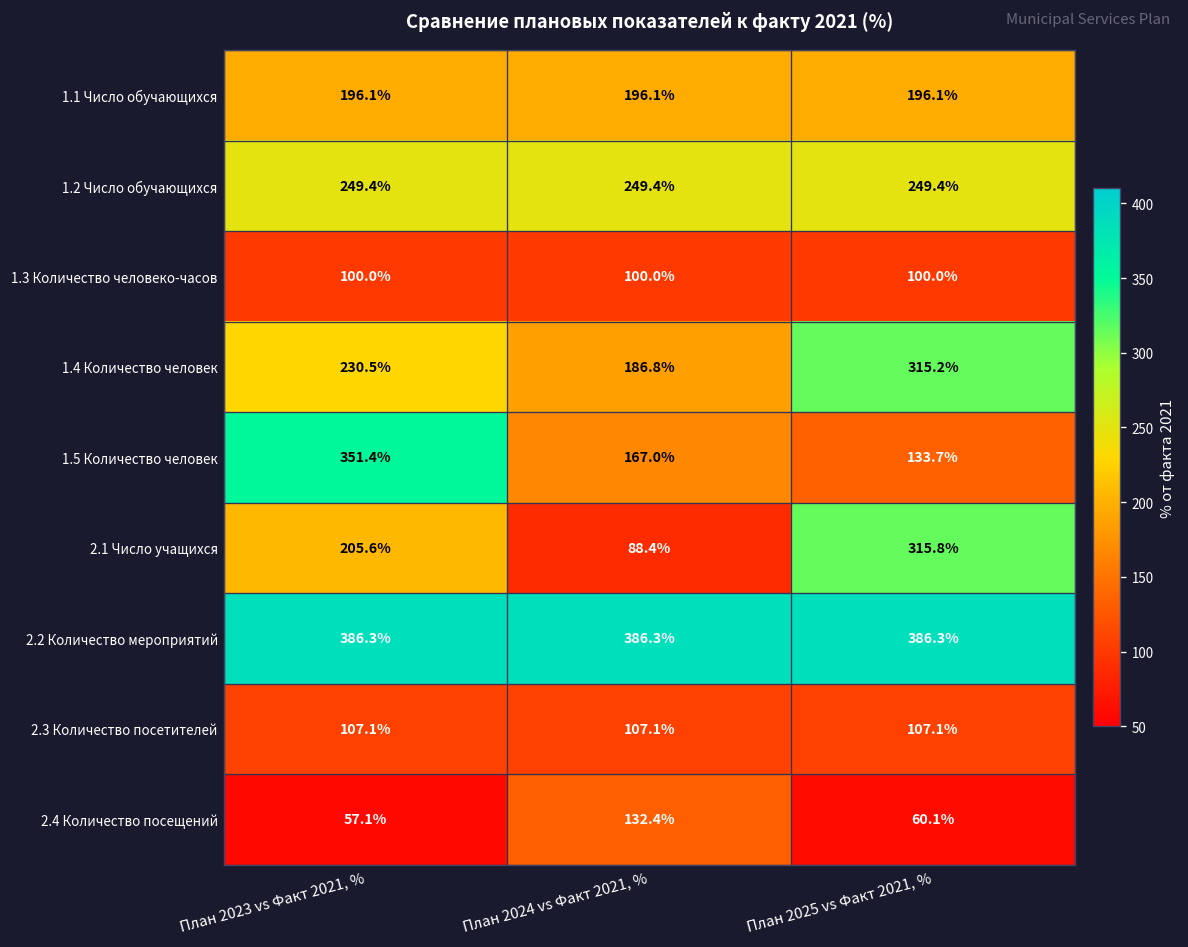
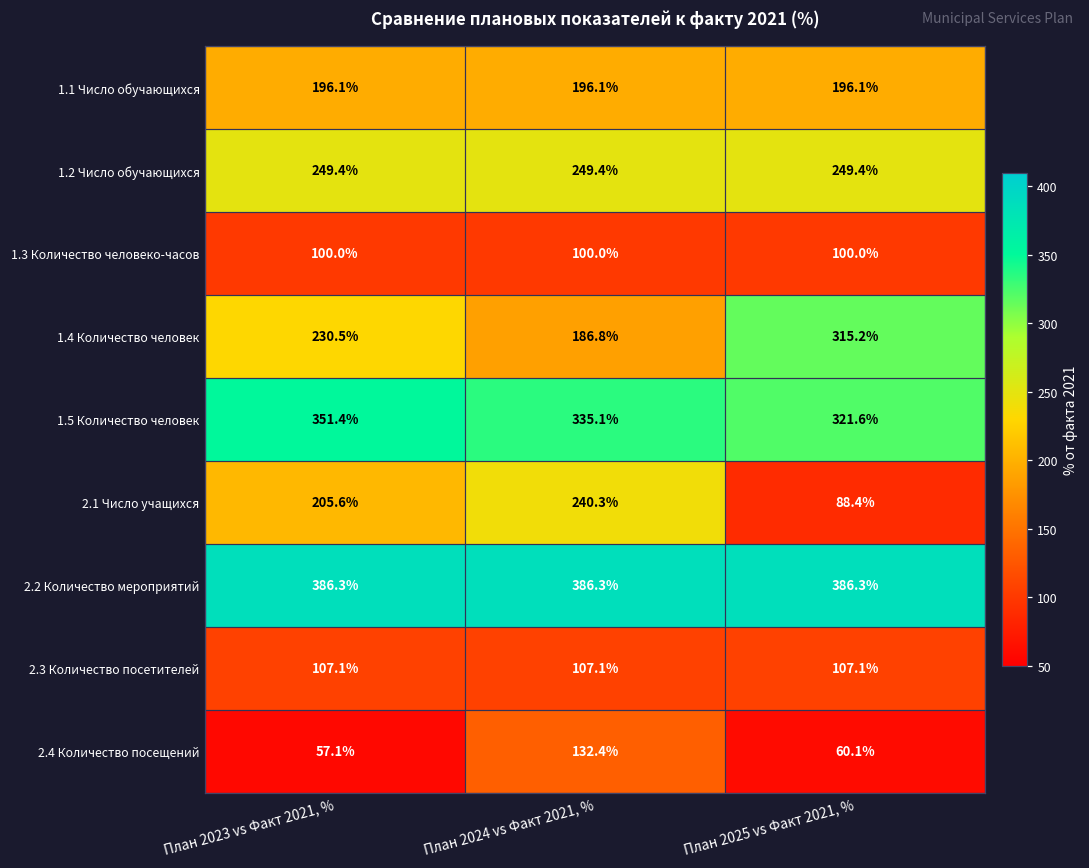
  {
    "1.1 Число обучающихся": {
      "План 2023 vs Факт 2021, %": "196.1%",
      "План 2024 vs Факт 2021, %": "196.1%",
      "План 2025 vs Факт 2021, %": "196.1%"
    },
    "1.2 Число обучающихся": {
      "План 2023 vs Факт 2021, %": "249.4%",
      "План 2024 vs Факт 2021, %": "249.4%",
      "План 2025 vs Факт 2021, %": "249.4%"
    },
    "1.3 Количество человеко-часов": {
      "План 2023 vs Факт 2021, %": "100.0%",
      "План 2024 vs Факт 2021, %": "100.0%",
      "План 2025 vs Факт 2021, %": "100.0%"
    },
    "1.4 Количество человек": {
      "План 2023 vs Факт 2021, %": "230.5%",
      "План 2024 vs Факт 2021, %": "186.8%",
      "План 2025 vs Факт 2021, %": "315.2%"
    },
    "1.5 Количество человек": {
      "План 2023 vs Факт 2021, %": "351.4%",
-     "План 2024 vs Факт 2021, %": "167.0%",
-     "План 2025 vs Факт 2021, %": "133.7%"
+     "План 2024 vs Факт 2021, %": "335.1%",
+     "План 2025 vs Факт 2021, %": "321.6%"
    },
    "2.1 Число учащихся": {
      "План 2023 vs Факт 2021, %": "205.6%",
-     "План 2024 vs Факт 2021, %": "88.4%",
-     "План 2025 vs Факт 2021, %": "315.8%"
+     "План 2024 vs Факт 2021, %": "240.3%",
+     "План 2025 vs Факт 2021, %": "88.4%"
    },
    "2.2 Количество мероприятий": {
      "План 2023 vs Факт 2021, %": "386.3%",
      "План 2024 vs Факт 2021, %": "386.3%",
      "План 2025 vs Факт 2021, %": "386.3%"
    },
    "2.3 Количество посетителей": {
      "План 2023 vs Факт 2021, %": "107.1%",
      "План 2024 vs Факт 2021, %": "107.1%",
      "План 2025 vs Факт 2021, %": "107.1%"
    },
    "2.4 Количество посещений": {
      "План 2023 vs Факт 2021, %": "57.1%",
      "План 2024 vs Факт 2021, %": "132.4%",
      "План 2025 vs Факт 2021, %": "60.1%"
    }
  }
